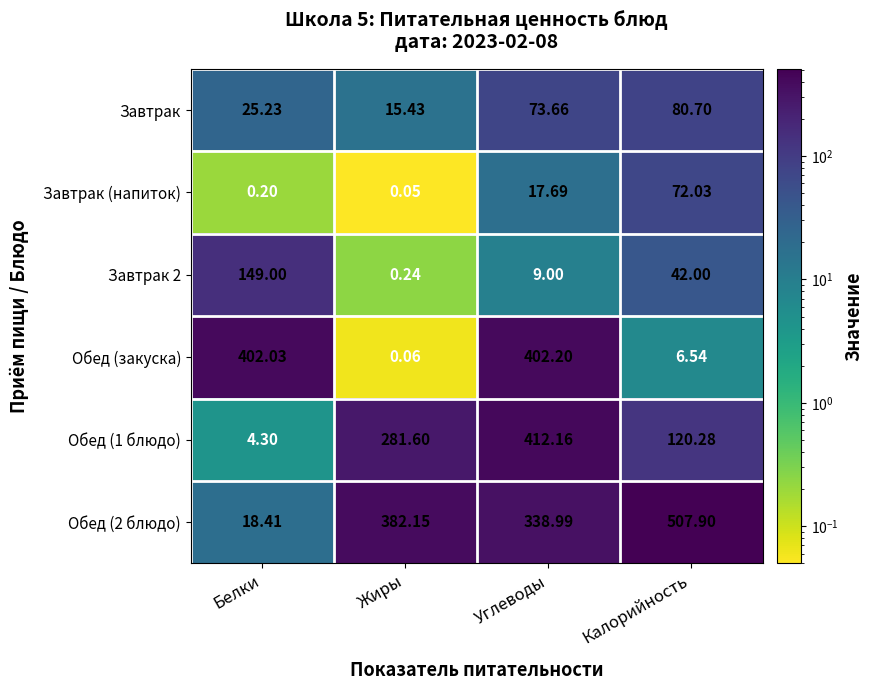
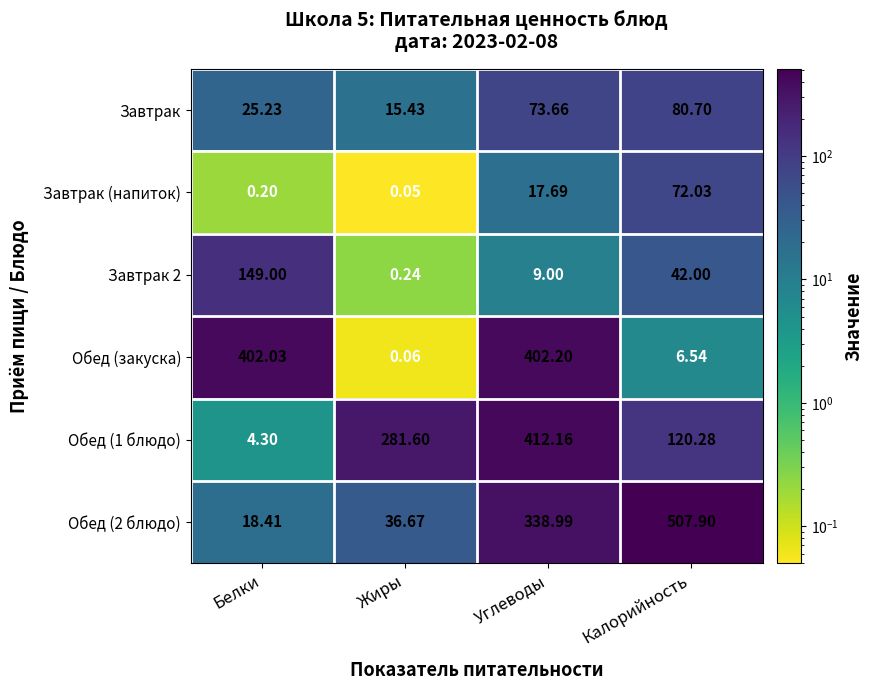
  {
    "Завтрак": {
      "Белки": 25.23,
      "Жиры": 15.43,
      "Углеводы": 73.66,
      "Калорийность": 80.70
    },
    "Завтрак (напиток)": {
      "Белки": 0.20,
      "Жиры": 0.05,
      "Углеводы": 17.69,
      "Калорийность": 72.03
    },
    "Завтрак 2": {
      "Белки": 149.00,
      "Жиры": 0.24,
      "Углеводы": 9.00,
      "Калорийность": 42.00
    },
    "Обед (закуска)": {
      "Белки": 402.03,
      "Жиры": 0.06,
      "Углеводы": 402.20,
      "Калорийность": 6.54
    },
    "Обед (1 блюдо)": {
      "Белки": 4.30,
      "Жиры": 281.60,
      "Углеводы": 412.16,
      "Калорийность": 120.28
    },
    "Обед (2 блюдо)": {
      "Белки": 18.41,
-     "Жиры": 382.15,
+     "Жиры": 36.67,
      "Углеводы": 338.99,
      "Калорийность": 507.90
    }
  }
